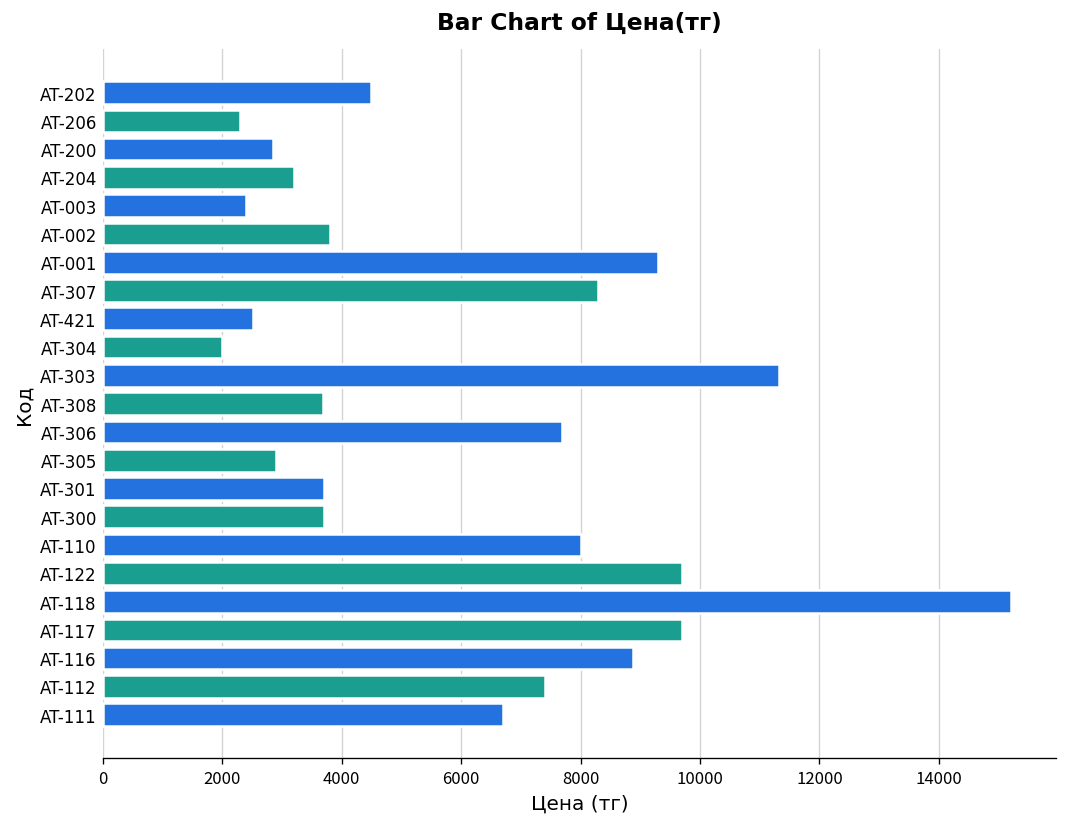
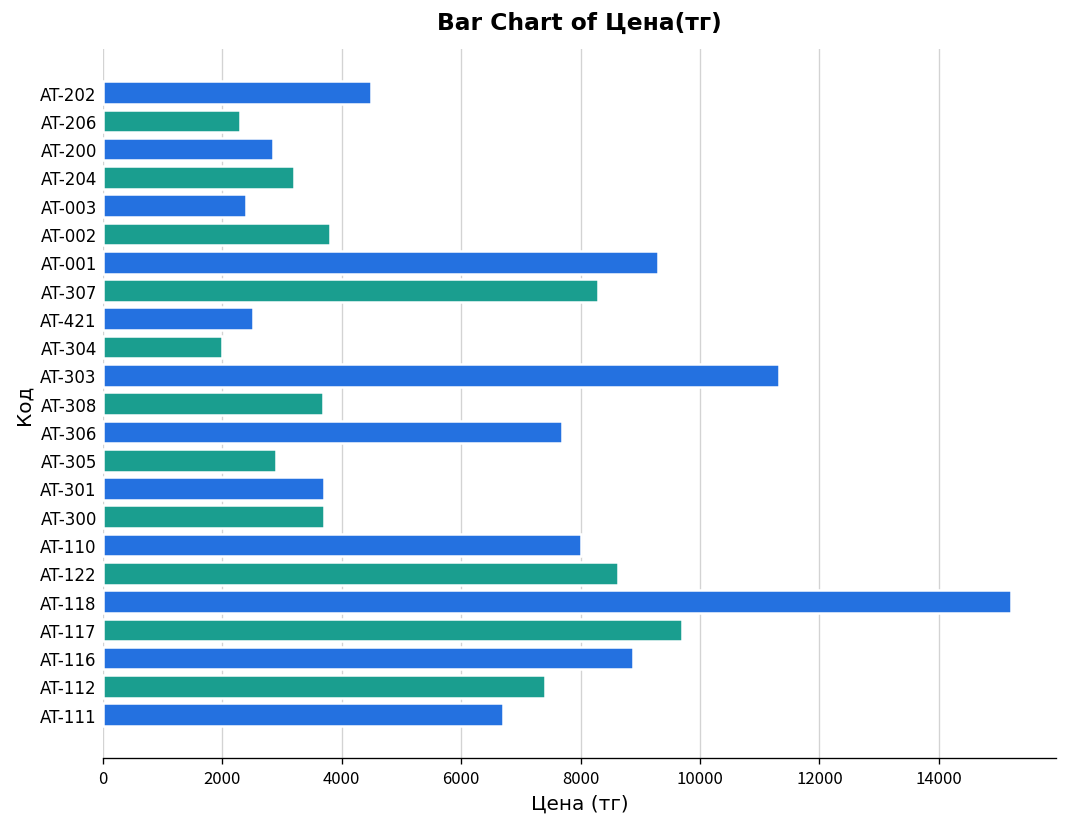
  {
    "AT-202": 4500,
    "AT-206": 2300,
    "AT-200": 2900,
    "AT-204": 3200,
    "AT-003": 2400,
    "AT-002": 3800,
    "AT-001": 9300,
    "AT-307": 8300,
    "AT-421": 2500,
    "AT-304": 2000,
    "AT-303": 11300,
    "AT-308": 3700,
    "AT-306": 7700,
    "AT-305": 2900,
    "AT-301": 3700,
    "AT-300": 3700,
    "AT-110": 8000,
-   "AT-122": 9700,
+   "AT-122": 8600,
    "AT-118": 15200,
    "AT-117": 9700,
    "AT-116": 8900,
    "AT-112": 7400,
    "AT-111": 6700
  }
